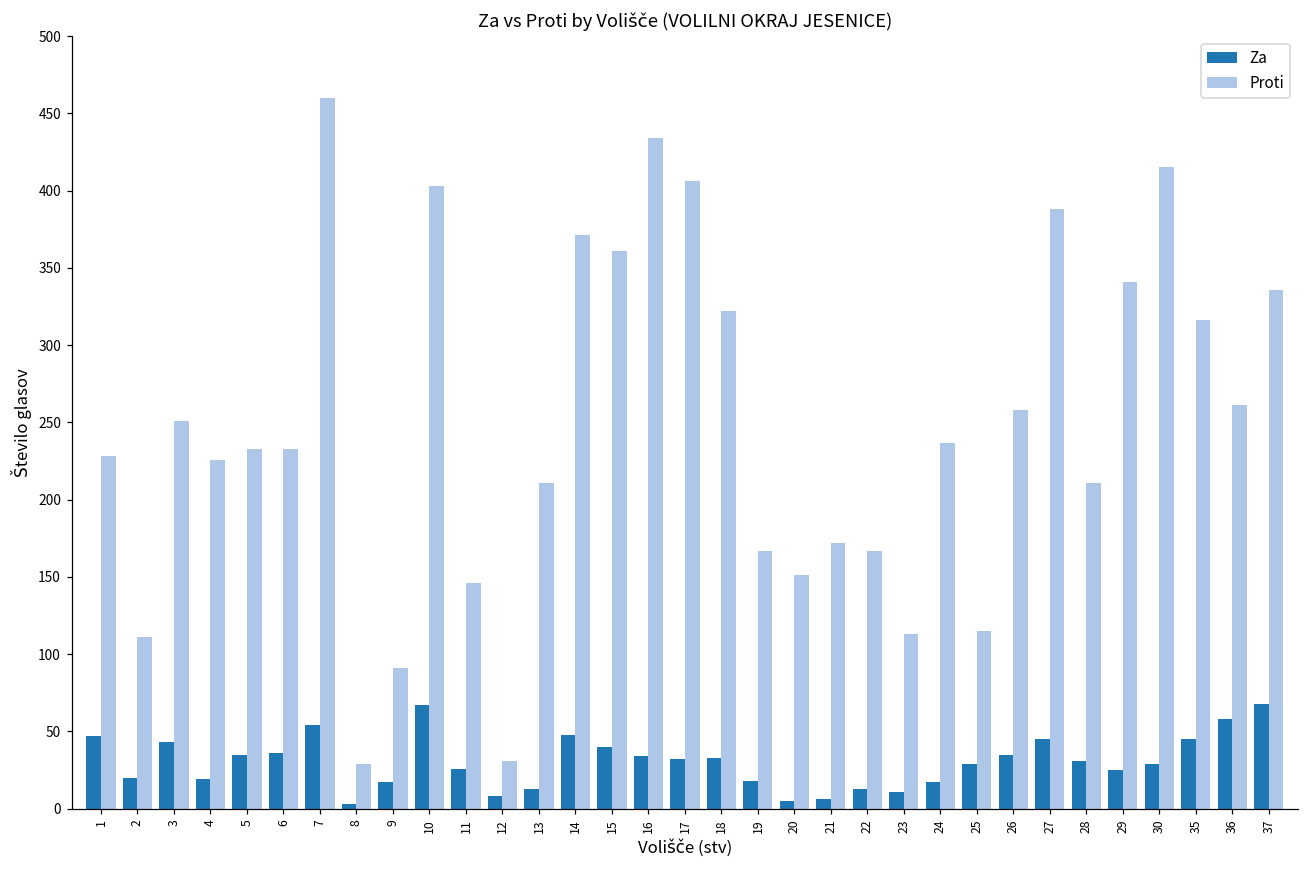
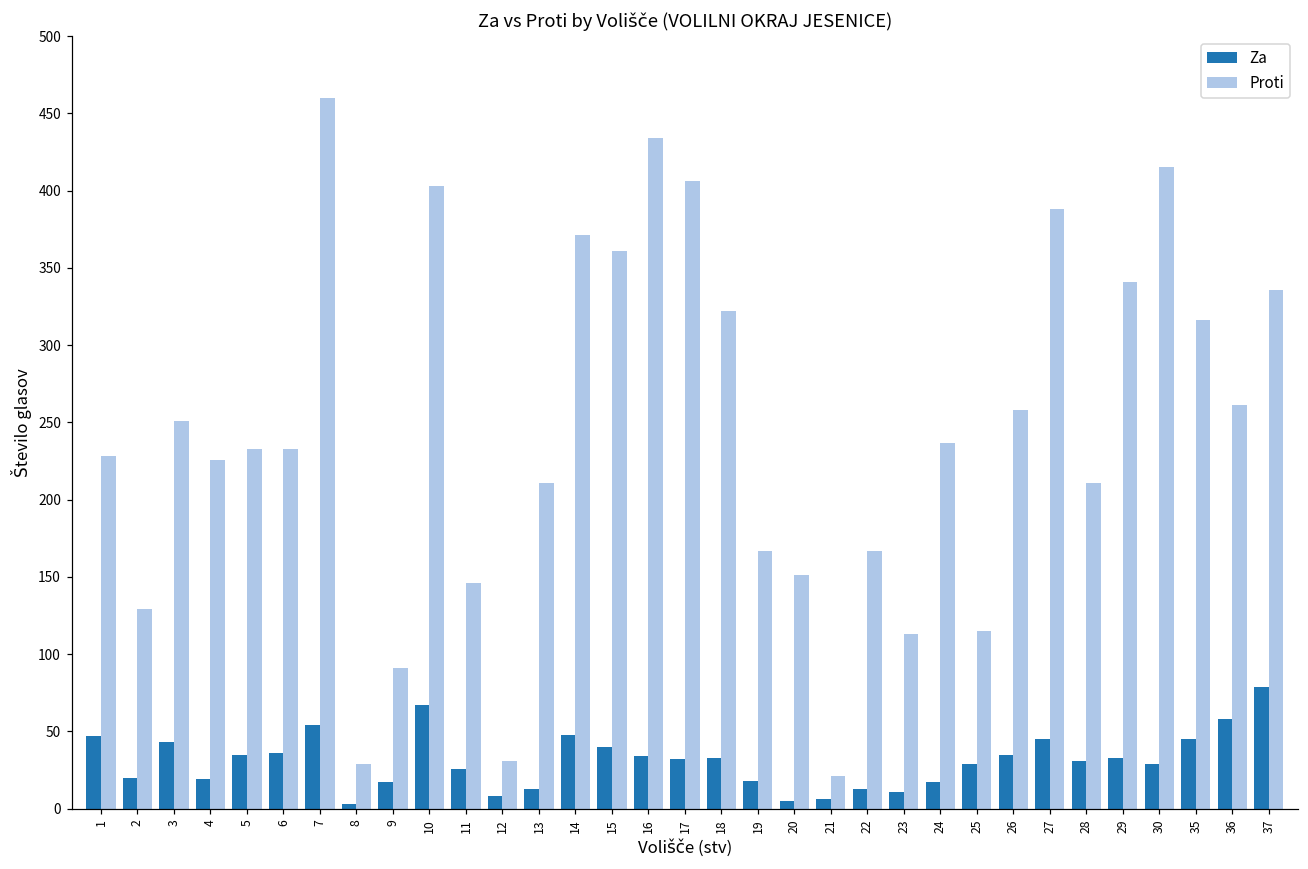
  {
    "Za": {
      "1": 47,
      "2": 20,
      "3": 43,
      "4": 19,
      "5": 35,
      "6": 36,
      "7": 54,
      "8": 3,
      "9": 17,
      "10": 67,
      "11": 26,
      "12": 8,
      "13": 13,
      "14": 48,
      "15": 40,
      "16": 34,
      "17": 32,
      "18": 33,
      "19": 18,
      "20": 5,
      "21": 6,
      "22": 13,
      "23": 11,
      "24": 17,
      "25": 29,
      "26": 35,
      "27": 45,
      "28": 31,
-     "29": 25,
+     "29": 33,
      "30": 29,
      "35": 45,
      "36": 58,
-     "37": 68
+     "37": 79
    },
    "Proti": {
      "1": 228,
-     "2": 111,
+     "2": 129,
      "3": 251,
      "4": 226,
      "5": 233,
      "6": 233,
      "7": 460,
      "8": 29,
      "9": 91,
      "10": 403,
      "11": 146,
      "12": 31,
      "13": 211,
      "14": 371,
      "15": 361,
      "16": 434,
      "17": 406,
      "18": 322,
      "19": 167,
      "20": 151,
-     "21": 172,
+     "21": 21,
      "22": 167,
      "23": 113,
      "24": 237,
      "25": 115,
      "26": 258,
      "27": 388,
      "28": 211,
      "29": 341,
      "30": 415,
      "35": 316,
      "36": 261,
      "37": 336
    }
  }
